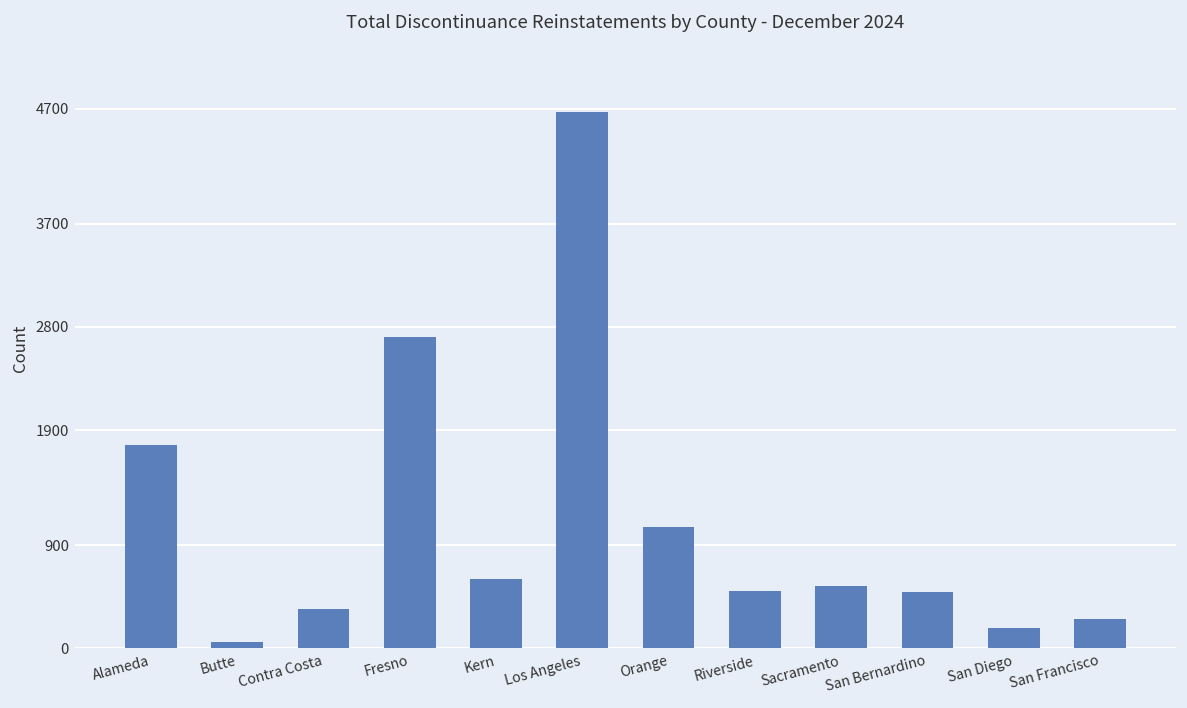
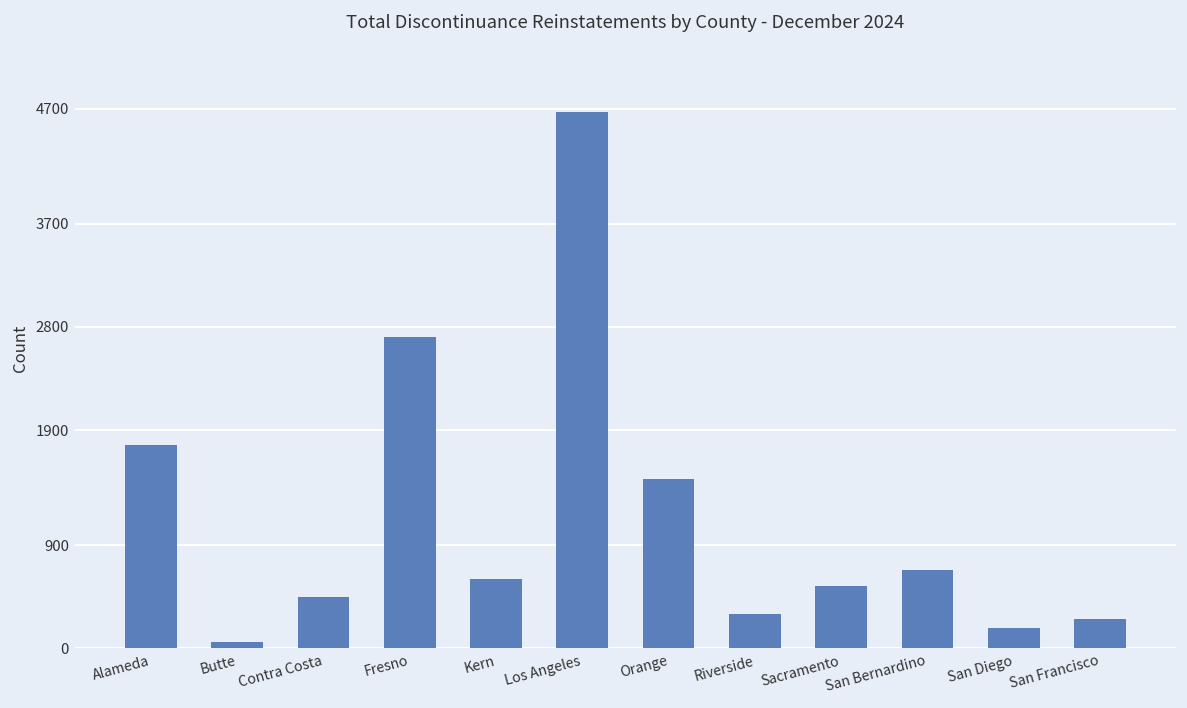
  {
    "Alameda": 1800,
    "Butte": 100,
-   "Contra Costa": 300,
+   "Contra Costa": 500,
    "Fresno": 2700,
    "Kern": 600,
    "Los Angeles": 4700,
-   "Orange": 1100,
-   "Riverside": 500,
+   "Orange": 1500,
+   "Riverside": 300,
    "Sacramento": 500,
-   "San Bernardino": 500,
+   "San Bernardino": 700,
    "San Diego": 200,
    "San Francisco": 300
  }
